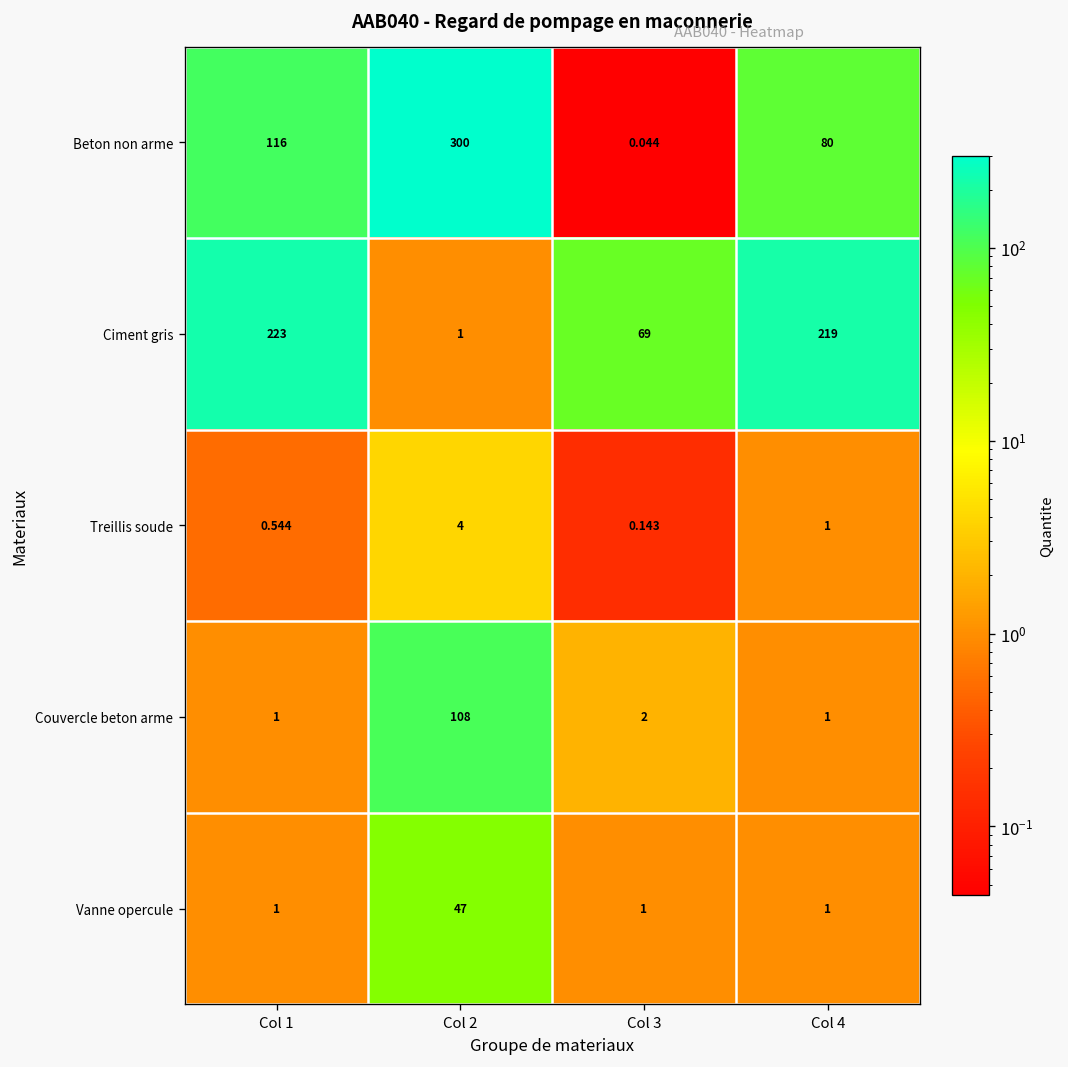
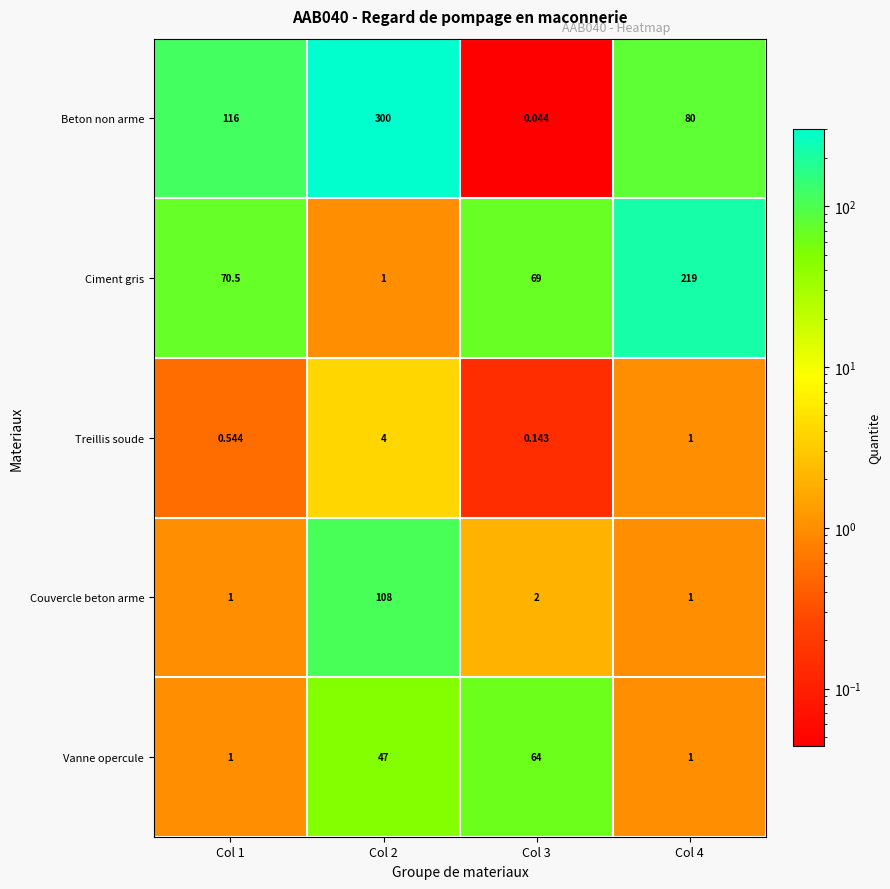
  {
    "Beton non arme": {
      "Col 1": 116,
      "Col 2": 300,
      "Col 3": 0.044,
      "Col 4": 80
    },
    "Ciment gris": {
-     "Col 1": 223,
+     "Col 1": 70.5,
      "Col 2": 1,
      "Col 3": 69,
      "Col 4": 219
    },
    "Treillis soude": {
      "Col 1": 0.544,
      "Col 2": 4,
      "Col 3": 0.143,
      "Col 4": 1
    },
    "Couvercle beton arme": {
      "Col 1": 1,
      "Col 2": 108,
      "Col 3": 2,
      "Col 4": 1
    },
    "Vanne opercule": {
      "Col 1": 1,
      "Col 2": 47,
-     "Col 3": 1,
+     "Col 3": 64,
      "Col 4": 1
    }
  }
